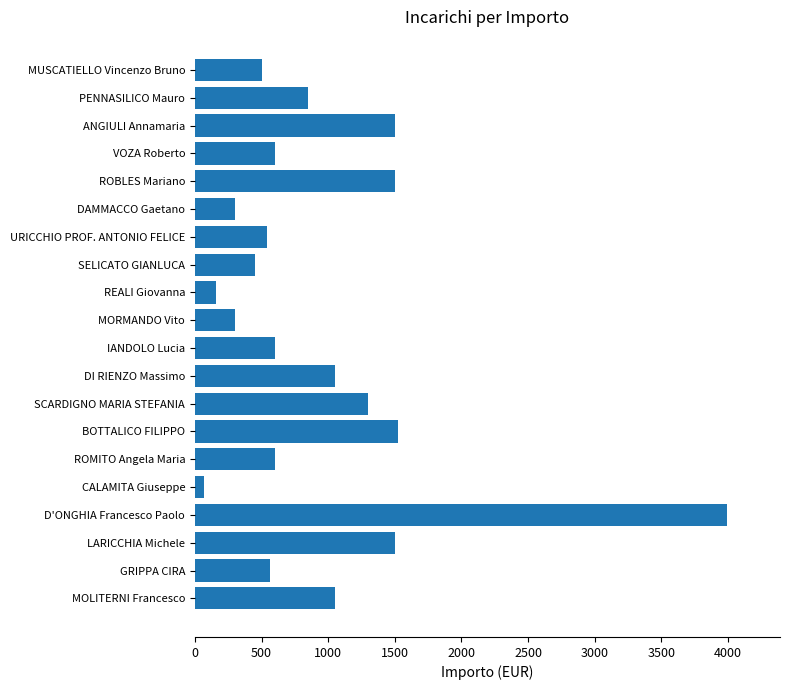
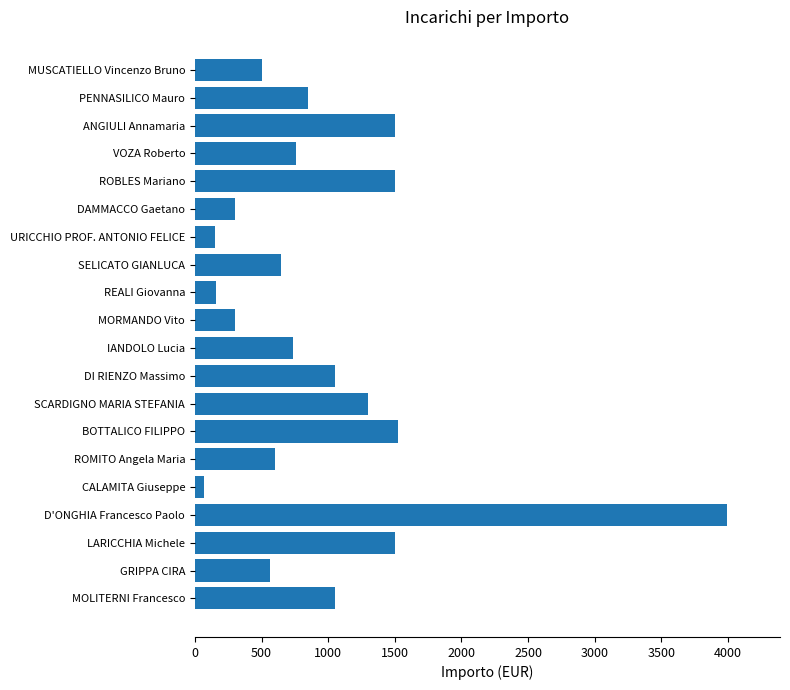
  {
    "MUSCATIELLO Vincenzo Bruno": 500,
    "PENNASILICO Mauro": 850,
    "ANGIULI Annamaria": 1500,
-   "VOZA Roberto": 600,
+   "VOZA Roberto": 760,
    "ROBLES Mariano": 1500,
    "DAMMACCO Gaetano": 300,
-   "URICCHIO PROF. ANTONIO FELICE": 540,
-   "SELICATO GIANLUCA": 450,
+   "URICCHIO PROF. ANTONIO FELICE": 150,
+   "SELICATO GIANLUCA": 640,
    "REALI Giovanna": 160,
    "MORMANDO Vito": 300,
-   "IANDOLO Lucia": 600,
+   "IANDOLO Lucia": 740,
    "DI RIENZO Massimo": 1050,
    "SCARDIGNO MARIA STEFANIA": 1300,
    "BOTTALICO FILIPPO": 1530,
    "ROMITO Angela Maria": 600,
    "CALAMITA Giuseppe": 70,
    "D'ONGHIA Francesco Paolo": 3990,
    "LARICCHIA Michele": 1500,
    "GRIPPA CIRA": 560,
    "MOLITERNI Francesco": 1050
  }
